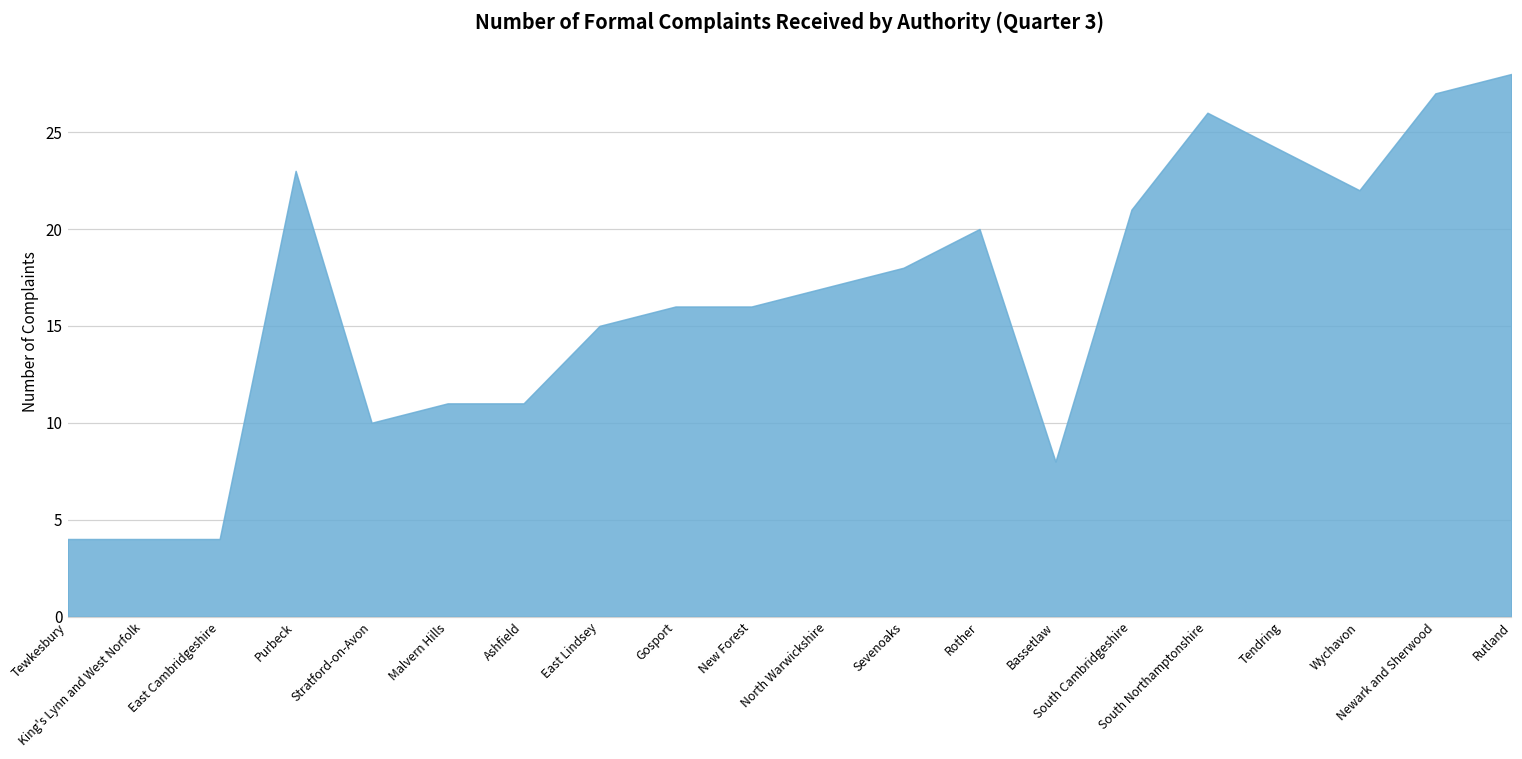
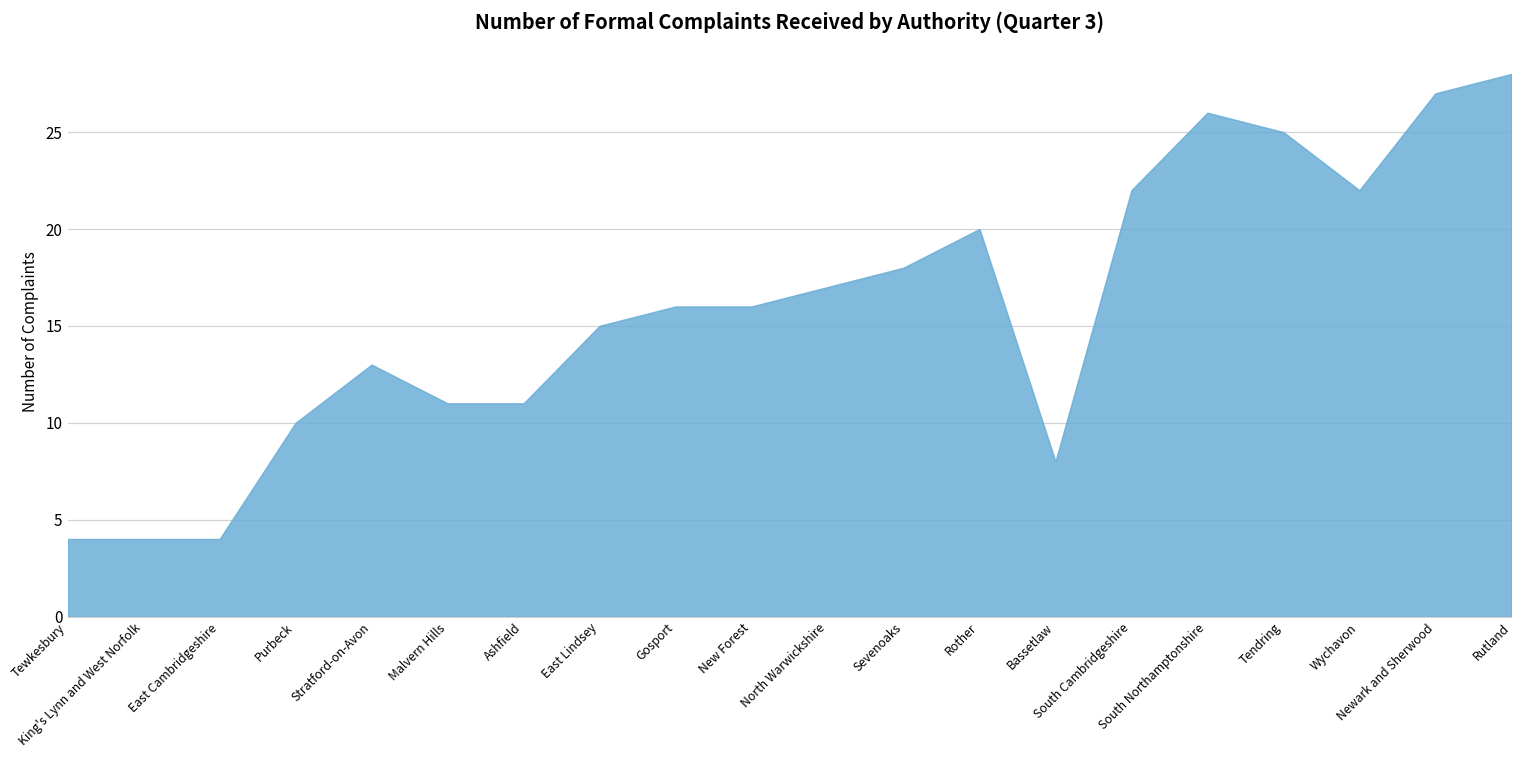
  {
    "Tewkesbury": 4,
    "King's Lynn and West Norfolk": 4,
    "East Cambridgeshire": 4,
-   "Purbeck": 23,
-   "Stratford-on-Avon": 10,
+   "Purbeck": 10,
+   "Stratford-on-Avon": 13,
    "Malvern Hills": 11,
    "Ashfield": 11,
    "East Lindsey": 15,
    "Gosport": 16,
    "New Forest": 16,
    "North Warwickshire": 17,
    "Sevenoaks": 18,
    "Rother": 20,
    "Bassetlaw": 8,
-   "South Cambridgeshire": 21,
+   "South Cambridgeshire": 22,
    "South Northamptonshire": 26,
-   "Tendring": 24,
+   "Tendring": 25,
    "Wychavon": 22,
    "Newark and Sherwood": 27,
    "Rutland": 28
  }
